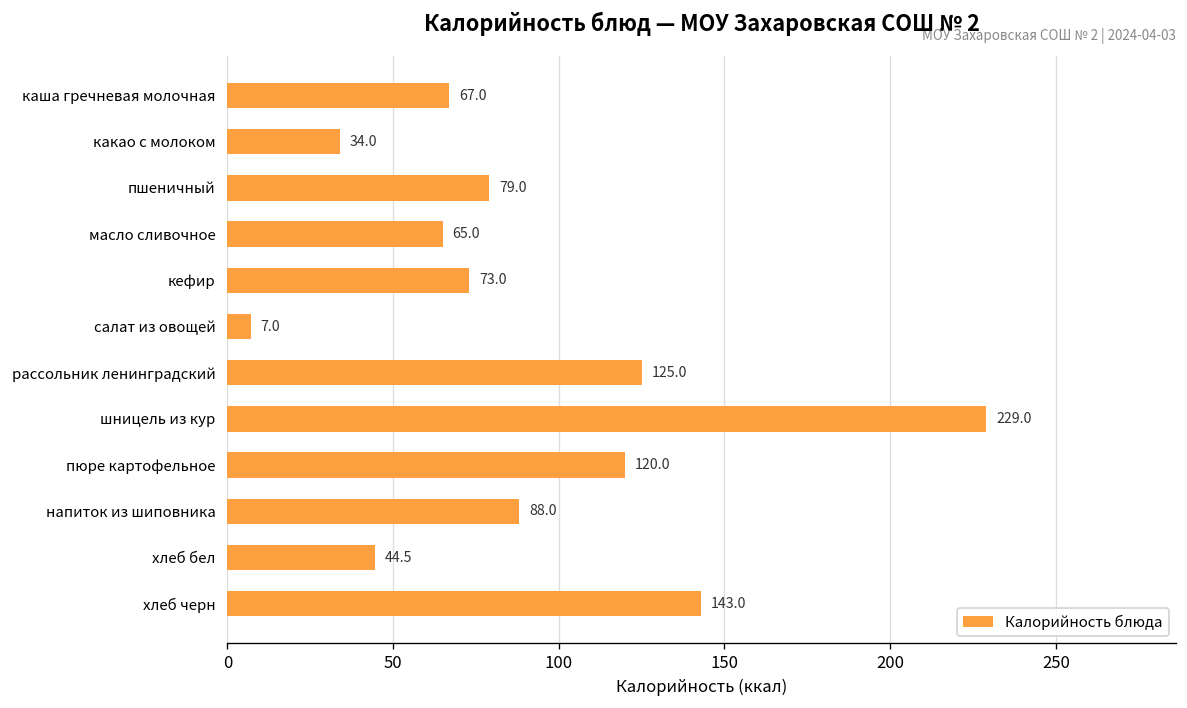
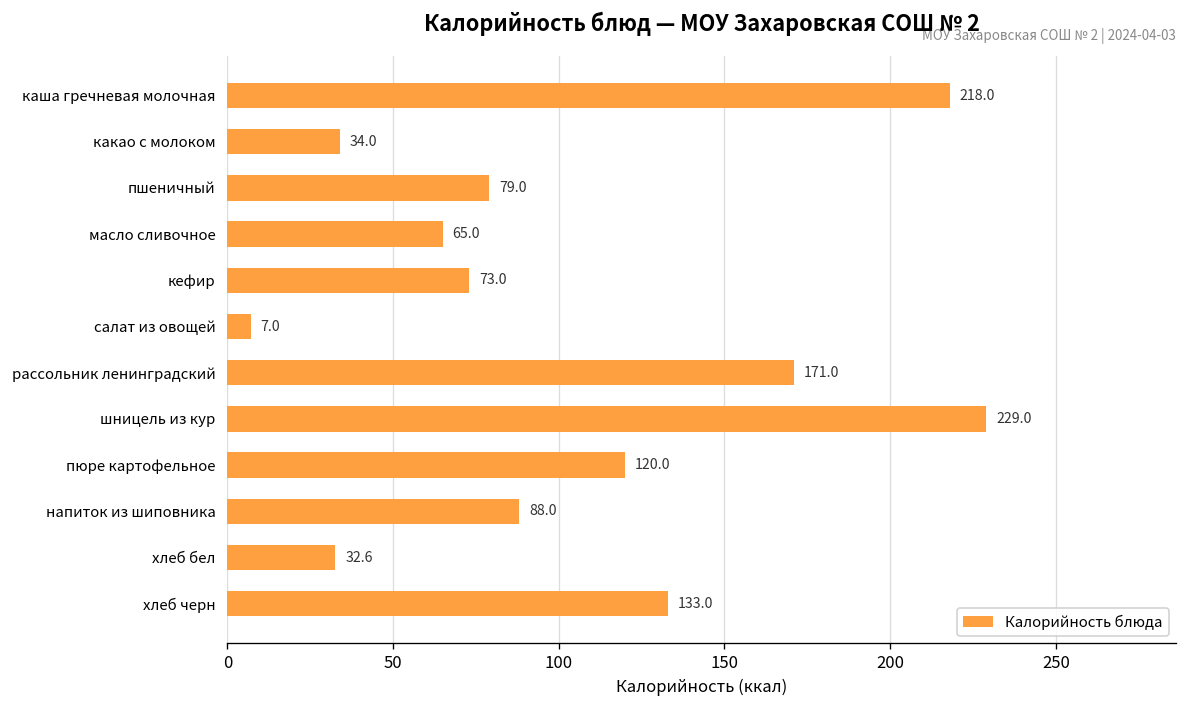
  {
-   "каша гречневая молочная": 67.0,
+   "каша гречневая молочная": 218.0,
    "какао с молоком": 34.0,
    "пшеничный": 79.0,
    "масло сливочное": 65.0,
    "кефир": 73.0,
    "салат из овощей": 7.0,
-   "рассольник ленинградский": 125.0,
+   "рассольник ленинградский": 171.0,
    "шницель из кур": 229.0,
    "пюре картофельное": 120.0,
    "напиток из шиповника": 88.0,
-   "хлеб бел": 44.5,
-   "хлеб черн": 143.0
+   "хлеб бел": 32.6,
+   "хлеб черн": 133.0
  }
